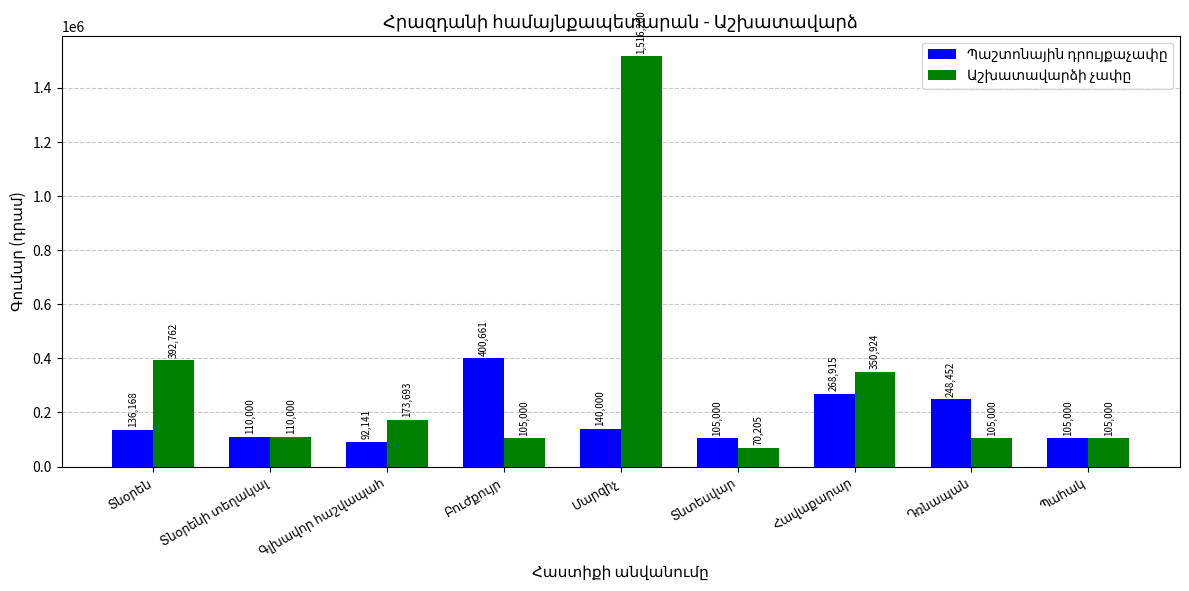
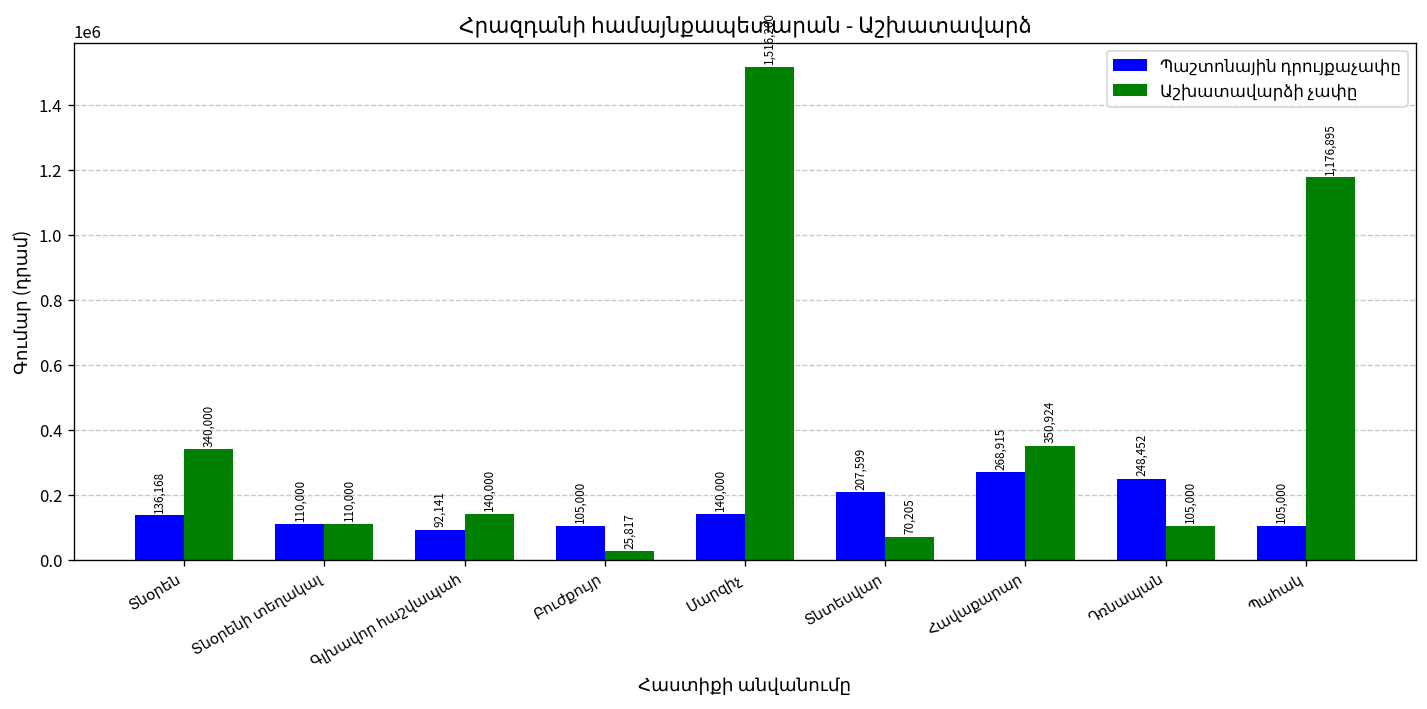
  {
    "Պաշտոնային դրույքաչափը": {
      "Տնօրեն": "136,168",
      "Տնօրենի տեղակալ": "110,000",
      "Գլխավոր հաշվապահ": "92,141",
-     "Բուժքույր": "400,661",
+     "Բուժքույր": "105,000",
      "Մարզիչ": "140,000",
-     "Տնտեսվար": "105,000",
+     "Տնտեսվար": "207,599",
      "Հավաքարար": "268,915",
      "Դռնապան": "248,452",
      "Պահակ": "105,000"
    },
    "Աշխատավարձի չափը": {
-     "Տնօրեն": "392,762",
+     "Տնօրեն": "340,000",
      "Տնօրենի տեղակալ": "110,000",
-     "Գլխավոր հաշվապահ": "173,693",
-     "Բուժքույր": "105,000",
+     "Գլխավոր հաշվապահ": "140,000",
+     "Բուժքույր": "25,817",
      "Մարզիչ": "1,516,200",
      "Տնտեսվար": "70,205",
      "Հավաքարար": "350,924",
      "Դռնապան": "105,000",
-     "Պահակ": "105,000"
+     "Պահակ": "1,176,895"
    }
  }
